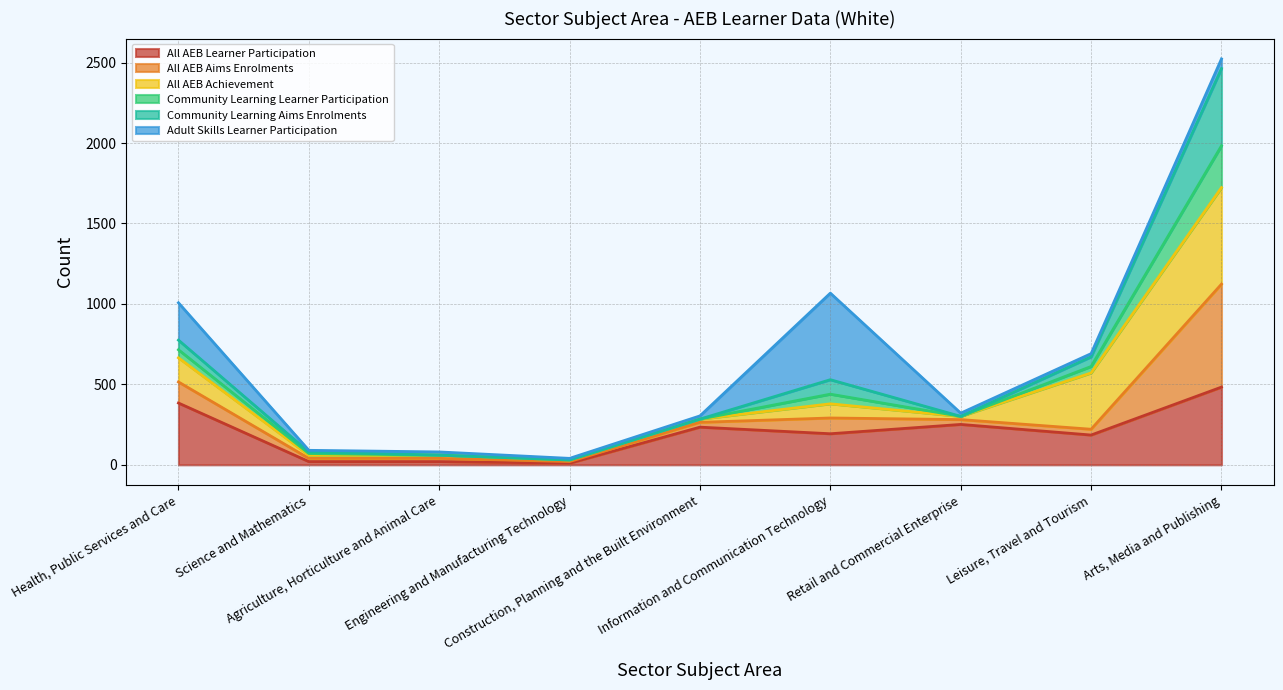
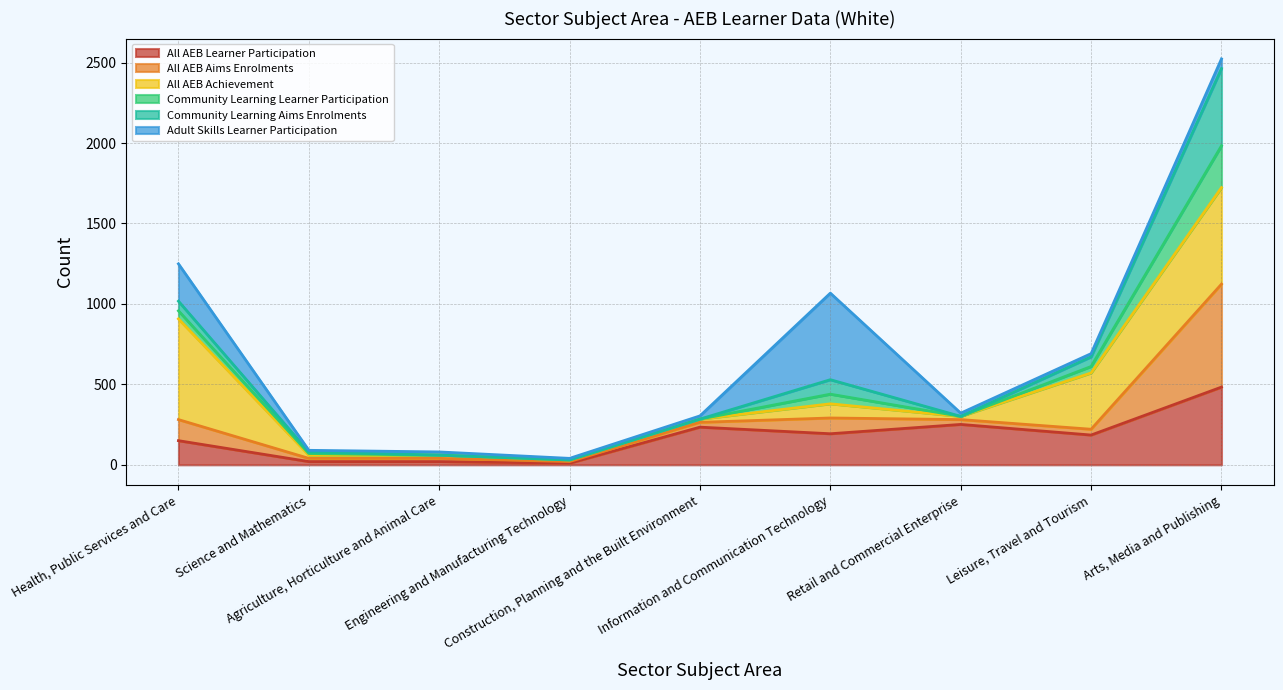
  {
    "All AEB Learner Participation": {
-     "Health, Public Services and Care": 380,
+     "Health, Public Services and Care": 150,
      "Science and Mathematics": 20,
      "Agriculture, Horticulture and Animal Care": 20,
      "Construction, Planning and the Built Environment": 230,
      "Information and Communication Technology": 190,
      "Retail and Commercial Enterprise": 250,
      "Leisure, Travel and Tourism": 190,
      "Arts, Media and Publishing": 480
    },
    "All AEB Aims Enrolments": {
      "Health, Public Services and Care": 130,
      "Science and Mathematics": 20,
      "Agriculture, Horticulture and Animal Care": 20,
      "Construction, Planning and the Built Environment": 30,
      "Information and Communication Technology": 100,
      "Retail and Commercial Enterprise": 30,
      "Leisure, Travel and Tourism": 40,
      "Arts, Media and Publishing": 640
    },
    "All AEB Achievement": {
-     "Health, Public Services and Care": 150,
+     "Health, Public Services and Care": 630,
      "Information and Communication Technology": 90,
      "Leisure, Travel and Tourism": 350,
      "Arts, Media and Publishing": 600
    },
    "Adult Skills Learner Participation": {
      "Health, Public Services and Care": 230,
      "Agriculture, Horticulture and Animal Care": 20,
      "Construction, Planning and the Built Environment": 20,
      "Information and Communication Technology": 540,
      "Retail and Commercial Enterprise": 20,
      "Leisure, Travel and Tourism": 20,
      "Arts, Media and Publishing": 60
    }
  }
